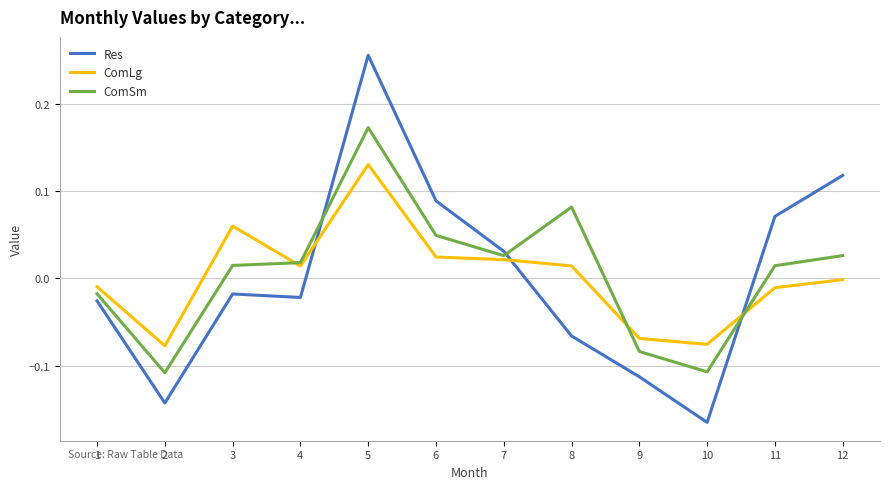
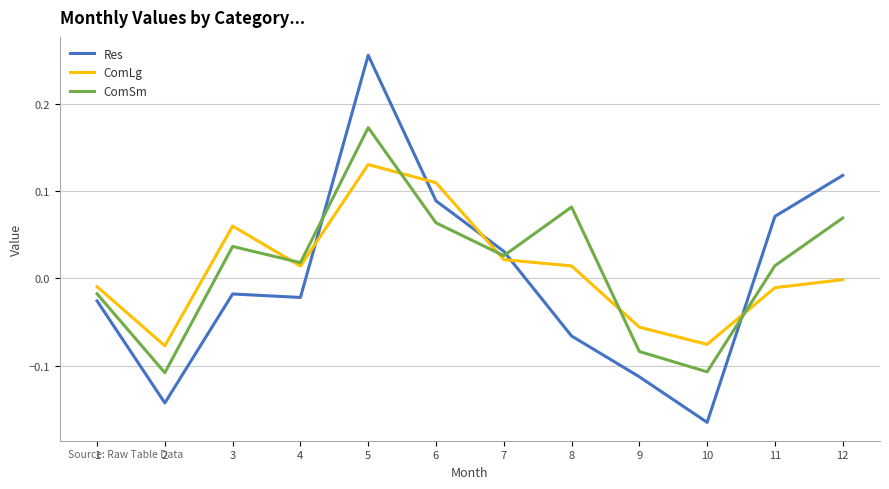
  {
    "Res": {
      "1": -0.03,
      "2": -0.14,
      "3": -0.02,
      "4": -0.02,
      "5": 0.26,
      "6": 0.09,
      "7": 0.03,
      "8": -0.07,
      "9": -0.11,
      "10": -0.16,
      "11": 0.07,
      "12": 0.12
    },
    "ComLg": {
      "1": -0.01,
      "2": -0.08,
      "3": 0.06,
      "4": 0.01,
      "5": 0.13,
-     "6": 0.02,
+     "6": 0.11,
      "7": 0.02,
      "8": 0.01,
-     "9": -0.07,
+     "9": -0.06,
      "10": -0.08,
      "11": -0.01,
      "12": 0.00
    },
    "ComSm": {
      "1": -0.02,
      "2": -0.11,
-     "3": 0.01,
+     "3": 0.04,
      "4": 0.02,
      "5": 0.17,
-     "6": 0.05,
+     "6": 0.06,
      "7": 0.03,
      "8": 0.08,
      "9": -0.08,
      "10": -0.11,
      "11": 0.01,
-     "12": 0.03
+     "12": 0.07
    }
  }
